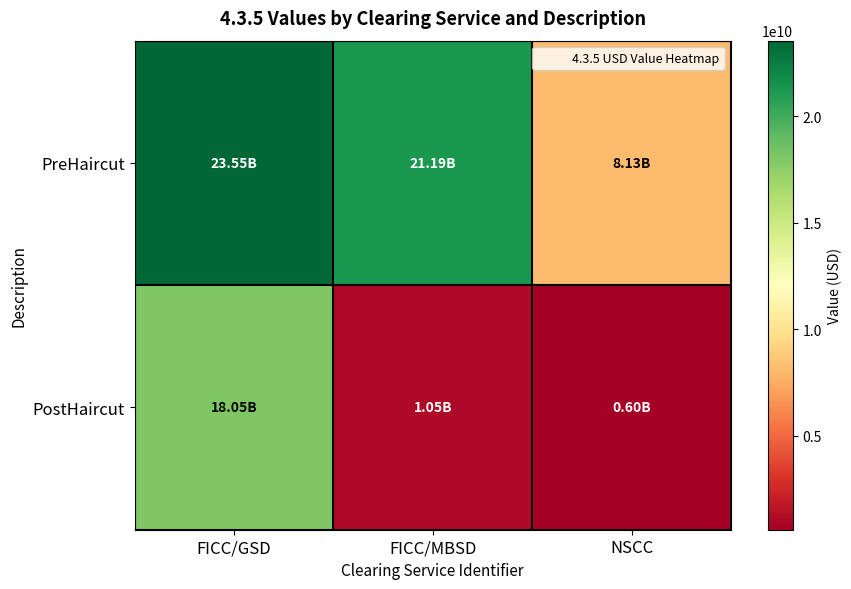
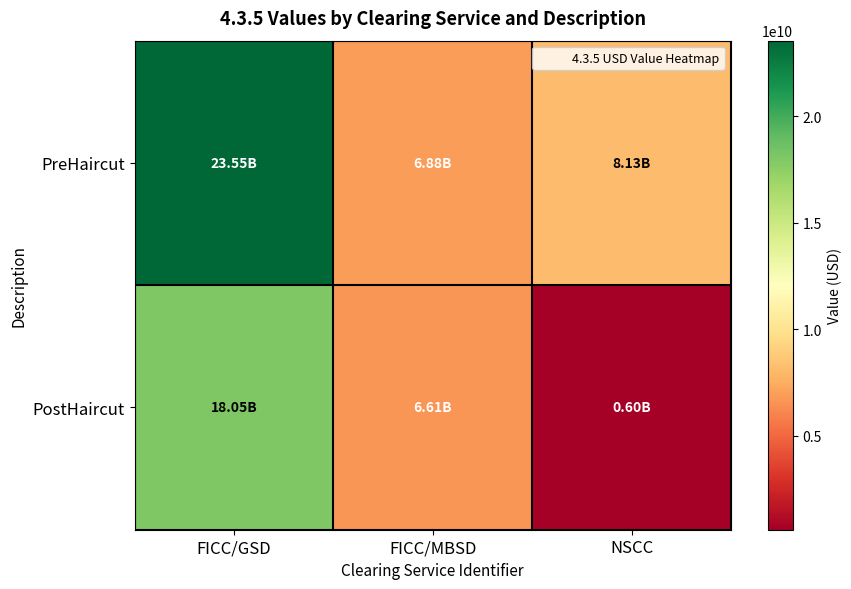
  {
    "PreHaircut": {
      "FICC/GSD": "23.55B",
-     "FICC/MBSD": "21.19B",
+     "FICC/MBSD": "6.88B",
      "NSCC": "8.13B"
    },
    "PostHaircut": {
      "FICC/GSD": "18.05B",
-     "FICC/MBSD": "1.05B",
+     "FICC/MBSD": "6.61B",
      "NSCC": "0.60B"
    }
  }
